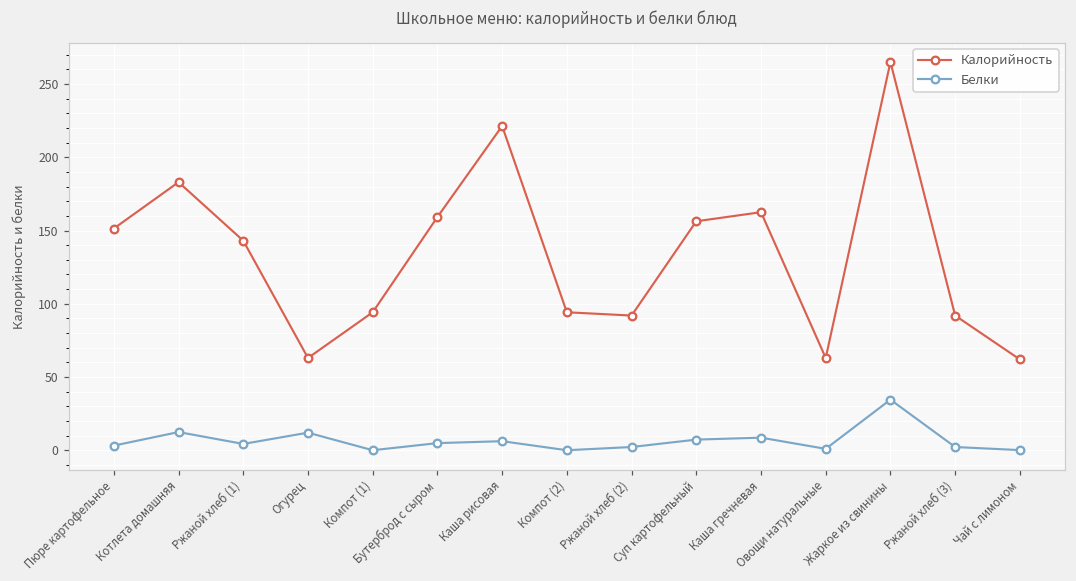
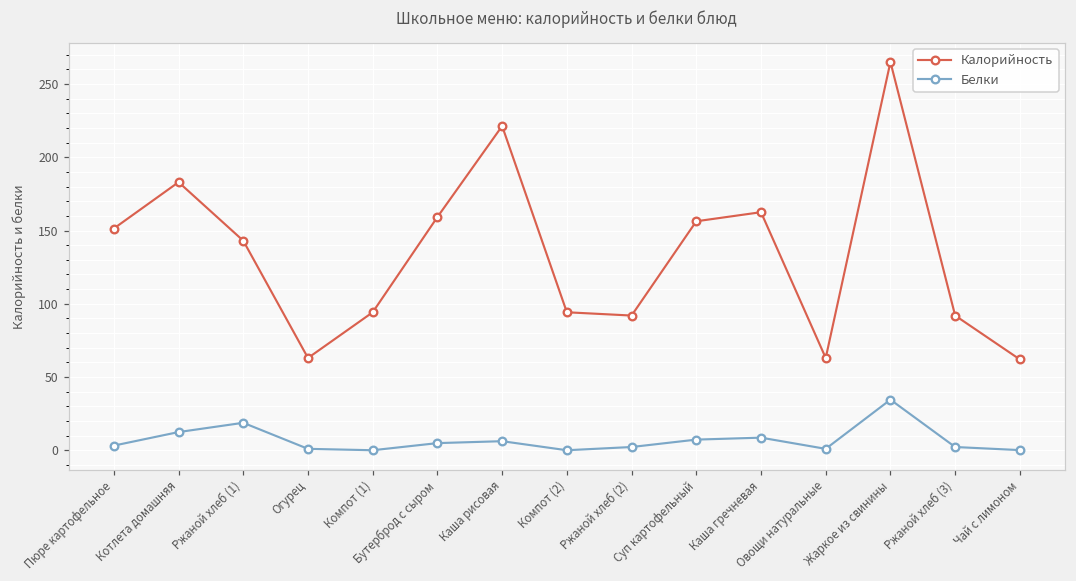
  {
    "Калорийность": {
      "Пюре картофельное": 151,
      "Котлета домашняя": 183,
      "Ржаной хлеб (1)": 143,
      "Огурец": 63,
      "Компот (1)": 94,
      "Бутерброд с сыром": 159,
      "Каша рисовая": 221,
      "Компот (2)": 94,
      "Ржаной хлеб (2)": 92,
      "Суп картофельный": 156,
      "Каша гречневая": 163,
      "Овощи натуральные": 63,
      "Жаркое из свинины": 265,
      "Ржаной хлеб (3)": 92,
      "Чай с лимоном": 62
    },
    "Белки": {
      "Пюре картофельное": 3,
      "Котлета домашняя": 12,
-     "Ржаной хлеб (1)": 4,
-     "Огурец": 12,
+     "Ржаной хлеб (1)": 19,
+     "Огурец": 1,
      "Компот (1)": 0,
      "Бутерброд с сыром": 5,
      "Каша рисовая": 6,
      "Компот (2)": 0,
      "Ржаной хлеб (2)": 2,
      "Суп картофельный": 7,
      "Каша гречневая": 9,
      "Овощи натуральные": 1,
      "Жаркое из свинины": 35,
      "Ржаной хлеб (3)": 2,
      "Чай с лимоном": 0
    }
  }
